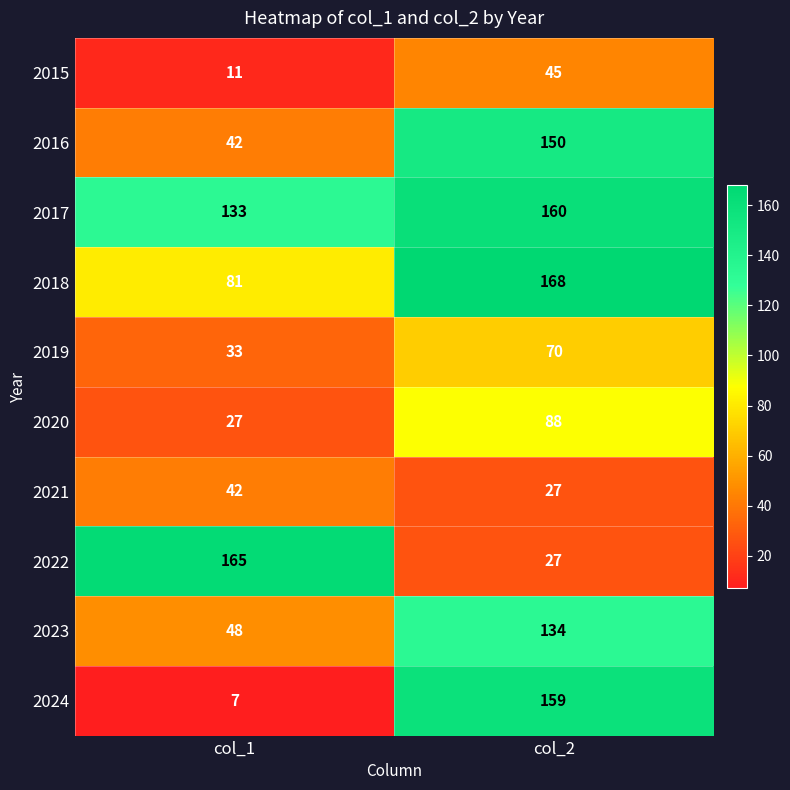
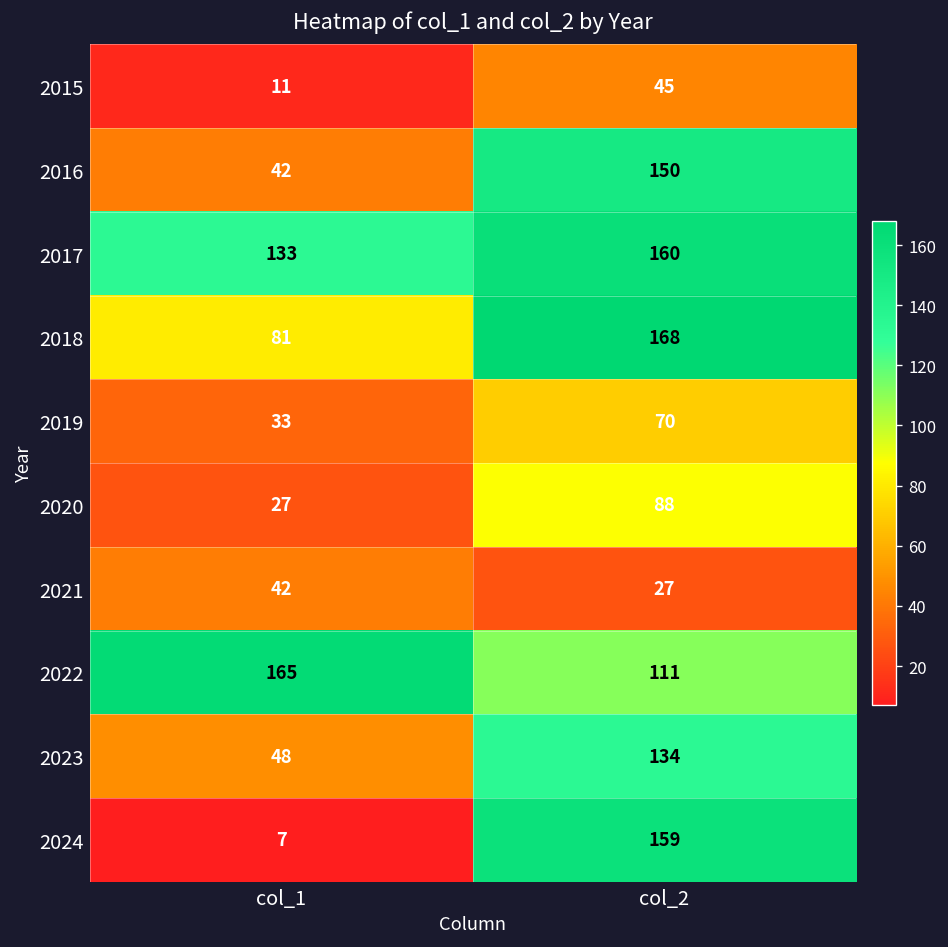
  {
    "2015": {
      "col_1": 11,
      "col_2": 45
    },
    "2016": {
      "col_1": 42,
      "col_2": 150
    },
    "2017": {
      "col_1": 133,
      "col_2": 160
    },
    "2018": {
      "col_1": 81,
      "col_2": 168
    },
    "2019": {
      "col_1": 33,
      "col_2": 70
    },
    "2020": {
      "col_1": 27,
      "col_2": 88
    },
    "2021": {
      "col_1": 42,
      "col_2": 27
    },
    "2022": {
      "col_1": 165,
-     "col_2": 27
+     "col_2": 111
    },
    "2023": {
      "col_1": 48,
      "col_2": 134
    },
    "2024": {
      "col_1": 7,
      "col_2": 159
    }
  }
